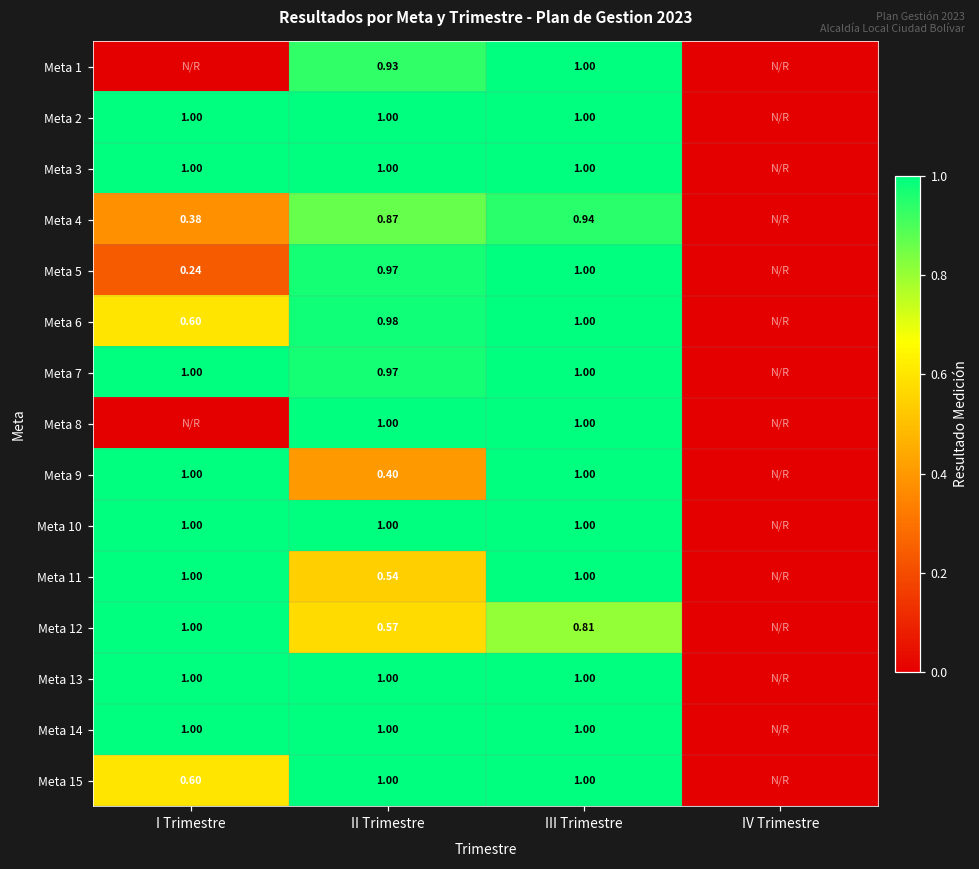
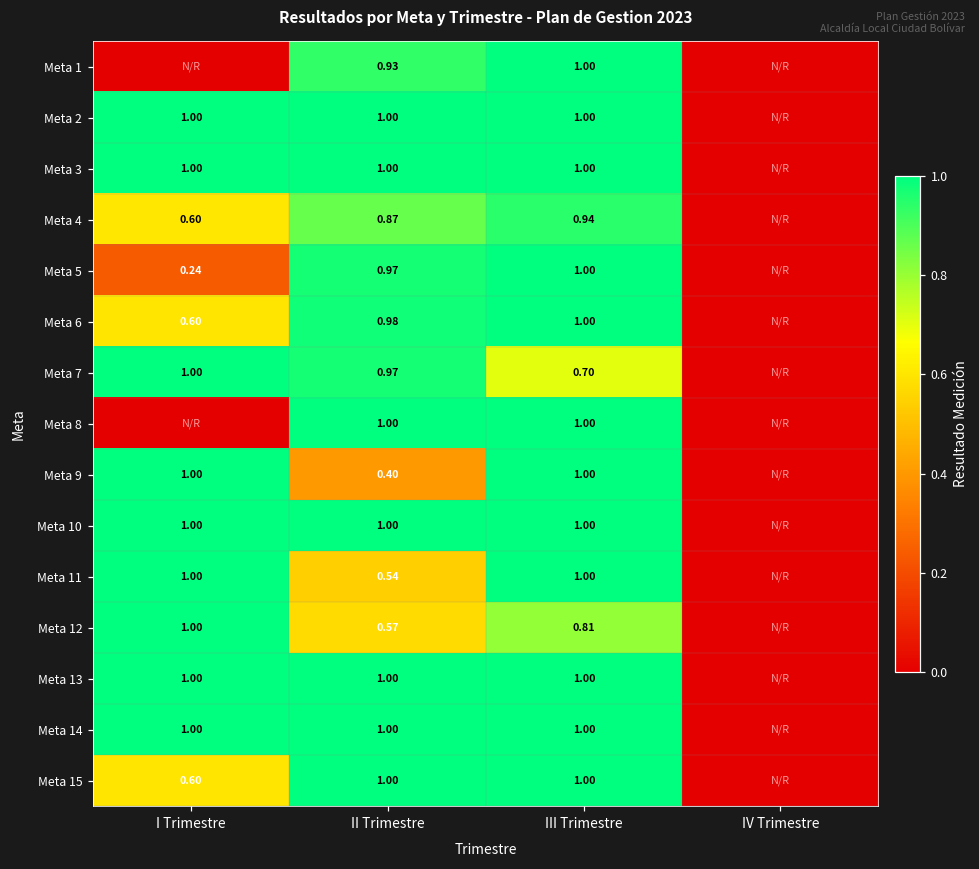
  {
    "Meta 1": {
      "II Trimestre": 0.93,
      "III Trimestre": 1.00
    },
    "Meta 2": {
      "I Trimestre": 1.00,
      "II Trimestre": 1.00,
      "III Trimestre": 1.00
    },
    "Meta 3": {
      "I Trimestre": 1.00,
      "II Trimestre": 1.00,
      "III Trimestre": 1.00
    },
    "Meta 4": {
-     "I Trimestre": 0.38,
+     "I Trimestre": 0.60,
      "II Trimestre": 0.87,
      "III Trimestre": 0.94
    },
    "Meta 5": {
      "I Trimestre": 0.24,
      "II Trimestre": 0.97,
      "III Trimestre": 1.00
    },
    "Meta 6": {
      "I Trimestre": 0.60,
      "II Trimestre": 0.98,
      "III Trimestre": 1.00
    },
    "Meta 7": {
      "I Trimestre": 1.00,
      "II Trimestre": 0.97,
-     "III Trimestre": 1.00
+     "III Trimestre": 0.70
    },
    "Meta 8": {
      "II Trimestre": 1.00,
      "III Trimestre": 1.00
    },
    "Meta 9": {
      "I Trimestre": 1.00,
      "II Trimestre": 0.40,
      "III Trimestre": 1.00
    },
    "Meta 10": {
      "I Trimestre": 1.00,
      "II Trimestre": 1.00,
      "III Trimestre": 1.00
    },
    "Meta 11": {
      "I Trimestre": 1.00,
      "II Trimestre": 0.54,
      "III Trimestre": 1.00
    },
    "Meta 12": {
      "I Trimestre": 1.00,
      "II Trimestre": 0.57,
      "III Trimestre": 0.81
    },
    "Meta 13": {
      "I Trimestre": 1.00,
      "II Trimestre": 1.00,
      "III Trimestre": 1.00
    },
    "Meta 14": {
      "I Trimestre": 1.00,
      "II Trimestre": 1.00,
      "III Trimestre": 1.00
    },
    "Meta 15": {
      "I Trimestre": 0.60,
      "II Trimestre": 1.00,
      "III Trimestre": 1.00
    }
  }
